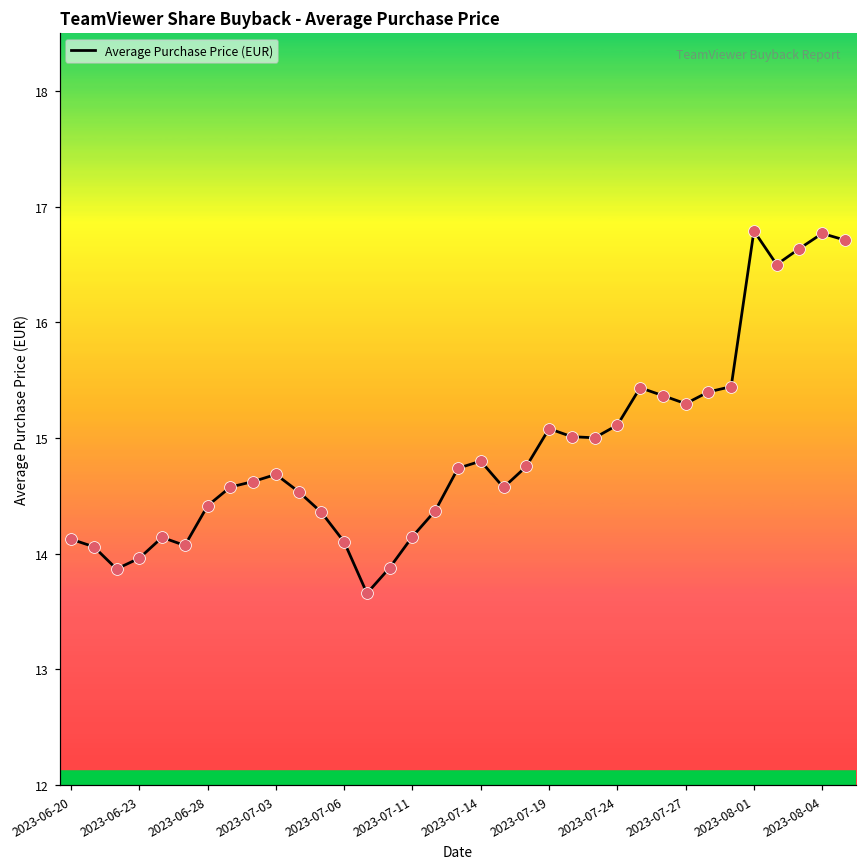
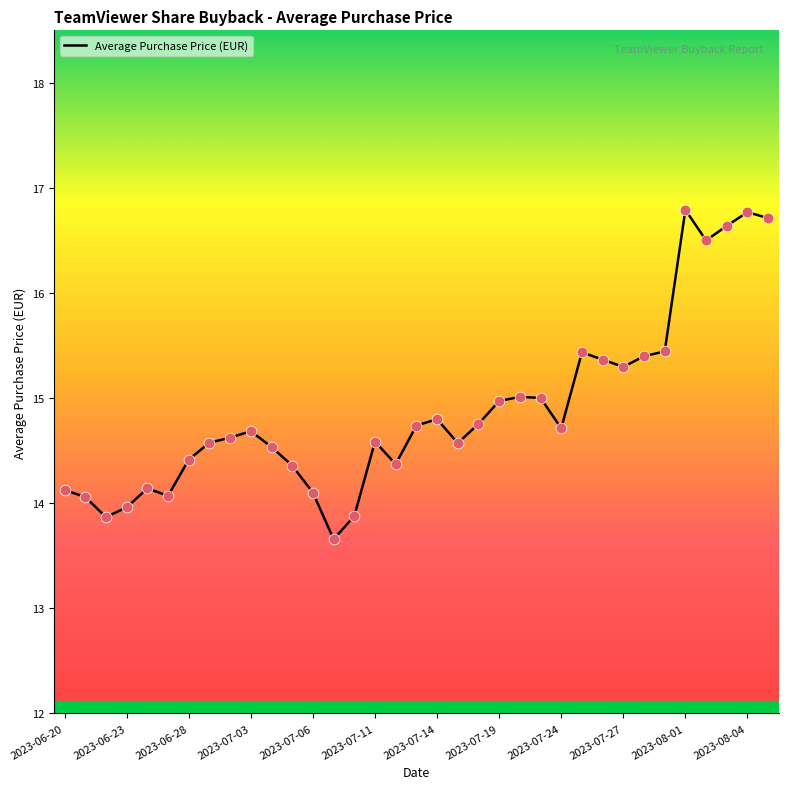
  {
    "2023-06-20": 14.13,
    "2023-06-23": 13.96,
    "2023-06-28": 14.41,
    "2023-07-03": 14.69,
    "2023-07-06": 14.10,
-   "2023-07-11": 14.15,
+   "2023-07-11": 14.59,
    "2023-07-14": 14.80,
-   "2023-07-19": 15.08,
-   "2023-07-24": 15.11,
+   "2023-07-19": 14.97,
+   "2023-07-24": 14.71,
    "2023-07-27": 15.30,
    "2023-08-01": 16.79,
    "2023-08-04": 16.77
  }
